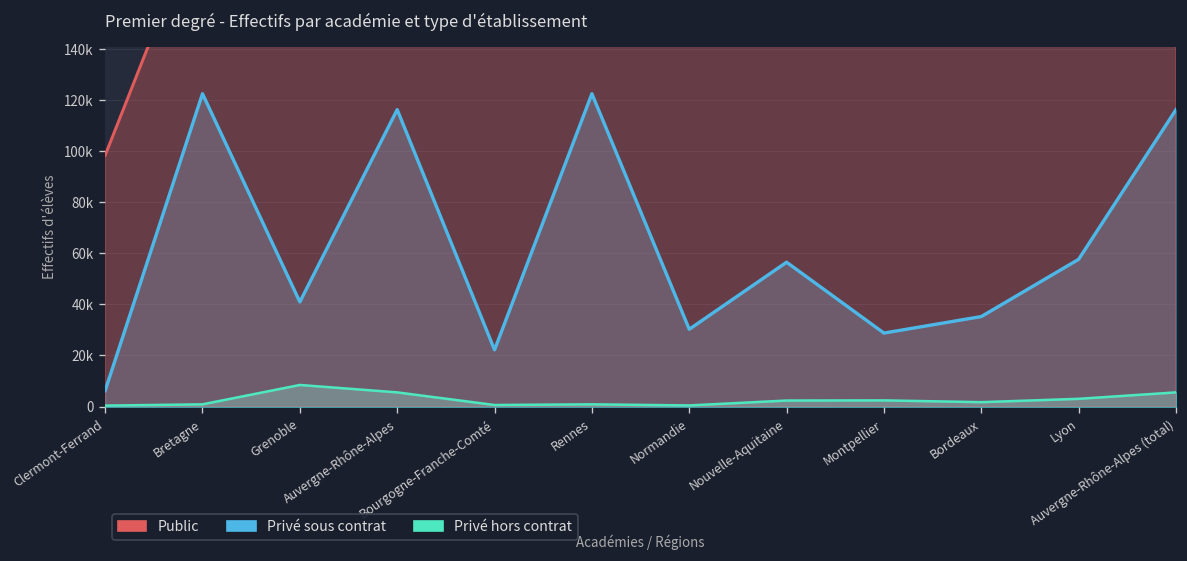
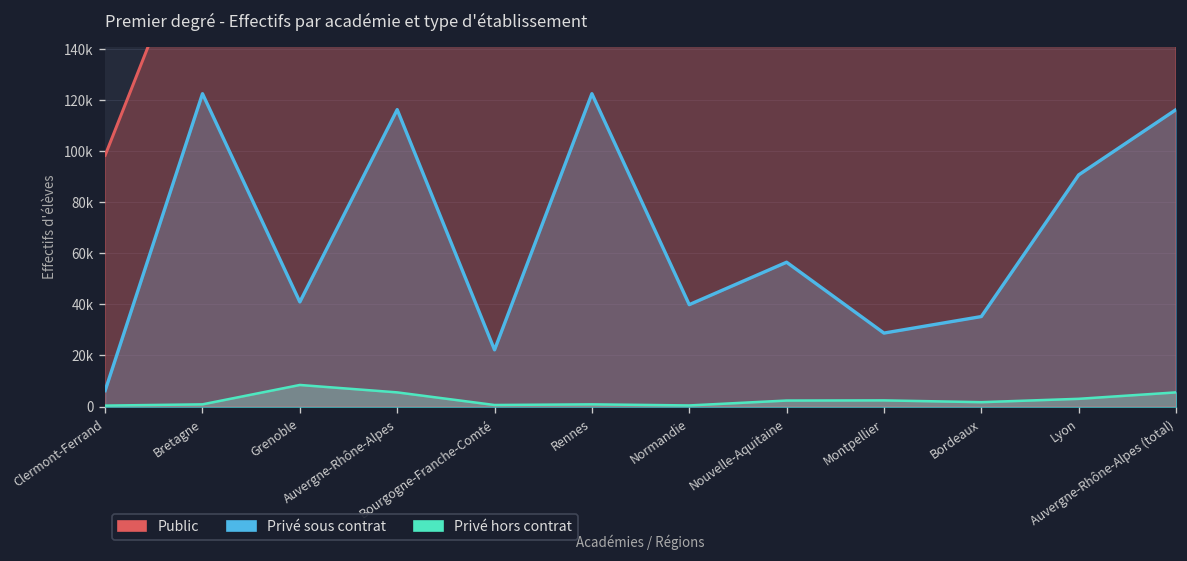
  {
    "Privé hors contrat": {
      "Clermont-Ferrand": 0,
      "Bretagne": 1000,
      "Grenoble": 8000,
      "Auvergne-Rhône-Alpes": 6000,
      "Bourgogne-Franche-Comté": 1000,
      "Rennes": 1000,
      "Normandie": 0,
      "Nouvelle-Aquitaine": 2000,
      "Montpellier": 2000,
      "Bordeaux": 2000,
      "Lyon": 3000,
      "Auvergne-Rhône-Alpes (total)": 6000
    },
    "Privé sous contrat": {
      "Clermont-Ferrand": 6000,
      "Bretagne": 122000,
      "Grenoble": 41000,
      "Auvergne-Rhône-Alpes": 116000,
      "Bourgogne-Franche-Comté": 22000,
      "Rennes": 122000,
-     "Normandie": 30000,
+     "Normandie": 40000,
      "Nouvelle-Aquitaine": 56000,
      "Montpellier": 29000,
      "Bordeaux": 35000,
-     "Lyon": 58000,
+     "Lyon": 91000,
      "Auvergne-Rhône-Alpes (total)": 116000
    },
    "Public": {
      "Clermont-Ferrand": 98000
    }
  }
